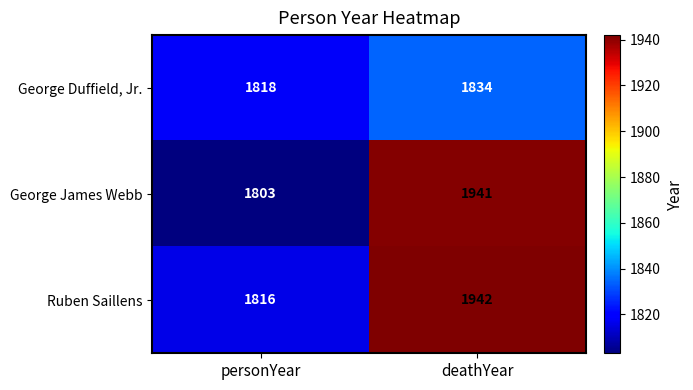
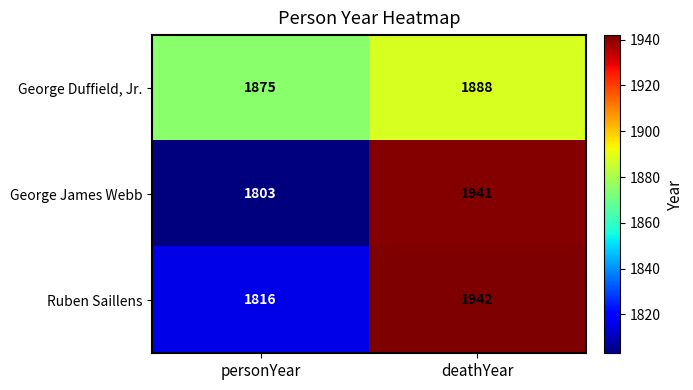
  {
    "George Duffield, Jr.": {
-     "personYear": 1818,
-     "deathYear": 1834
+     "personYear": 1875,
+     "deathYear": 1888
    },
    "George James Webb": {
      "personYear": 1803,
      "deathYear": 1941
    },
    "Ruben Saillens": {
      "personYear": 1816,
      "deathYear": 1942
    }
  }
